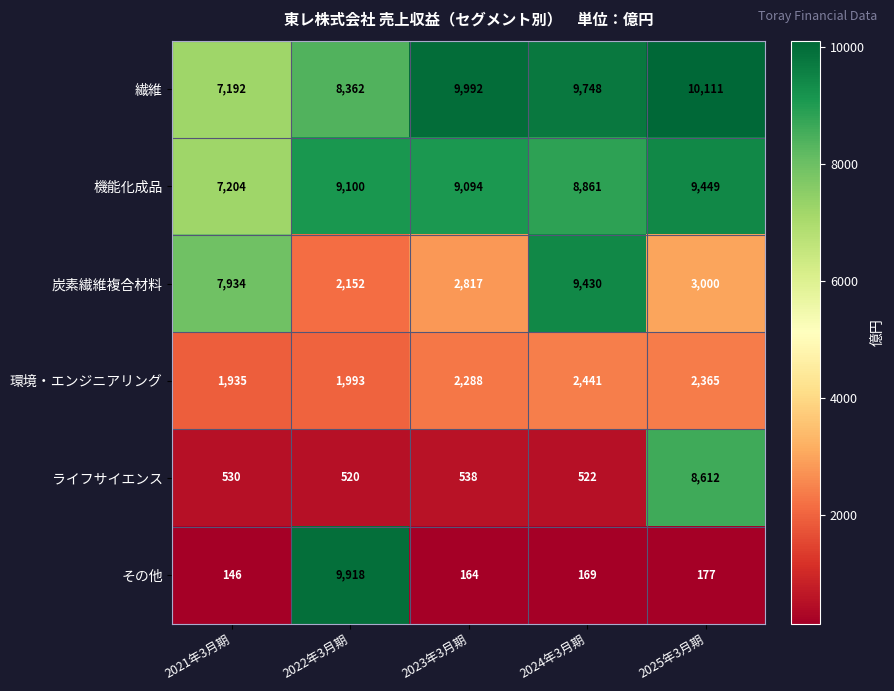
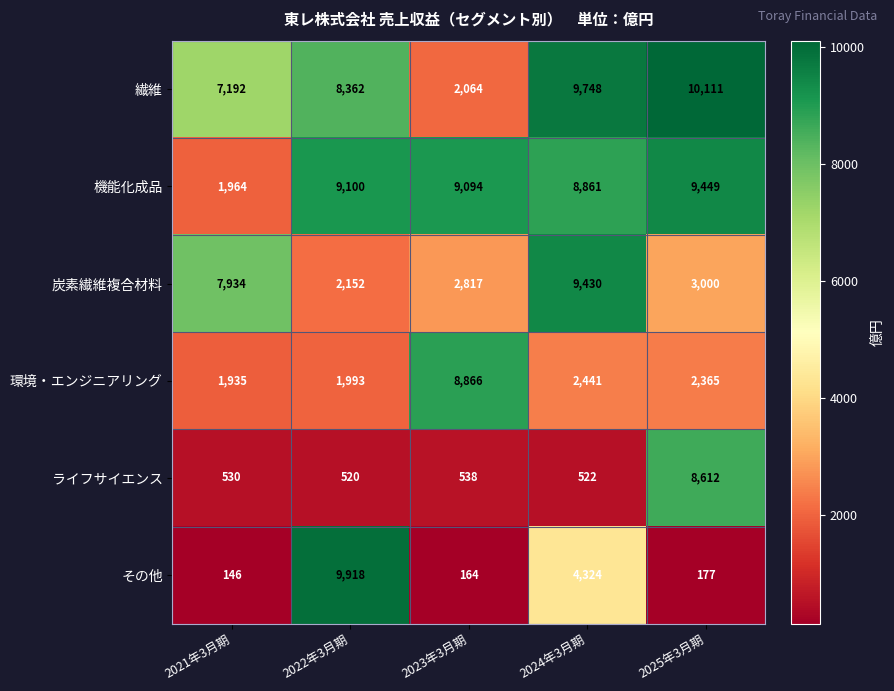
  {
    "繊維": {
      "2021年3月期": "7,192",
      "2022年3月期": "8,362",
-     "2023年3月期": "9,992",
+     "2023年3月期": "2,064",
      "2024年3月期": "9,748",
      "2025年3月期": "10,111"
    },
    "機能化成品": {
-     "2021年3月期": "7,204",
+     "2021年3月期": "1,964",
      "2022年3月期": "9,100",
      "2023年3月期": "9,094",
      "2024年3月期": "8,861",
      "2025年3月期": "9,449"
    },
    "炭素繊維複合材料": {
      "2021年3月期": "7,934",
      "2022年3月期": "2,152",
      "2023年3月期": "2,817",
      "2024年3月期": "9,430",
      "2025年3月期": "3,000"
    },
    "環境・エンジニアリング": {
      "2021年3月期": "1,935",
      "2022年3月期": "1,993",
-     "2023年3月期": "2,288",
+     "2023年3月期": "8,866",
      "2024年3月期": "2,441",
      "2025年3月期": "2,365"
    },
    "ライフサイエンス": {
      "2021年3月期": "530",
      "2022年3月期": "520",
      "2023年3月期": "538",
      "2024年3月期": "522",
      "2025年3月期": "8,612"
    },
    "その他": {
      "2021年3月期": "146",
      "2022年3月期": "9,918",
      "2023年3月期": "164",
-     "2024年3月期": "169",
+     "2024年3月期": "4,324",
      "2025年3月期": "177"
    }
  }
